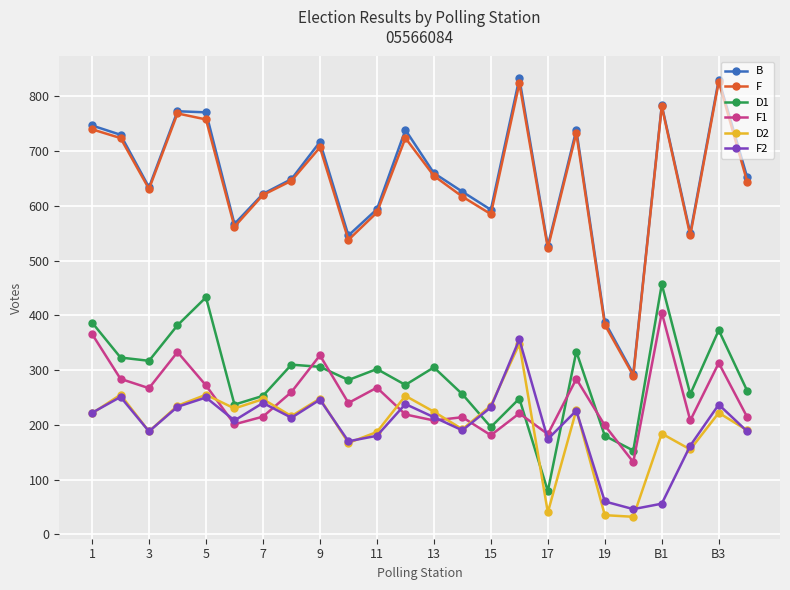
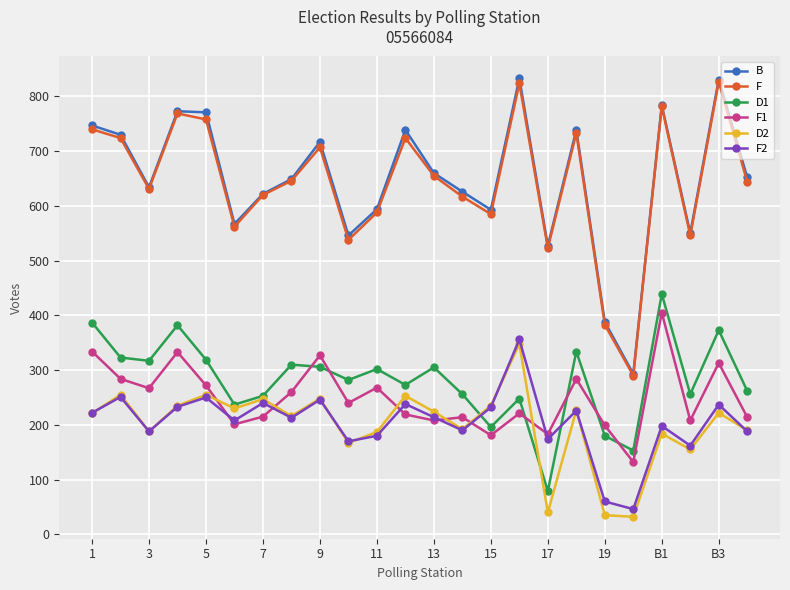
  {
    "B": {
      "1": 750,
      "5": 770,
      "9": 720,
      "11": 590,
      "13": 660,
      "15": 590,
      "19": 390
    },
    "F": {
      "1": 740,
      "5": 760,
      "9": 710,
      "11": 590,
      "13": 660,
      "15": 590,
      "19": 380
    },
    "D1": {
      "1": 390,
      "3": 320,
-     "5": 430,
+     "5": 320,
      "7": 250,
      "9": 310,
      "11": 300,
      "13": 310,
      "15": 200,
      "17": 80,
      "19": 180,
-     "B1": 460,
+     "B1": 440,
      "B3": 370
    },
    "F1": {
-     "1": 370,
+     "1": 330,
      "3": 270,
      "5": 270,
      "7": 220,
      "9": 330,
      "11": 270,
      "13": 210,
      "15": 180,
      "17": 180,
      "19": 200,
      "B1": 410,
      "B3": 310
    },
    "D2": {
      "5": 260,
      "7": 250,
      "11": 190,
      "13": 220,
      "17": 40,
      "19": 40,
      "B1": 180,
      "B3": 220
    },
    "F2": {
      "5": 250,
      "7": 240,
      "11": 180,
      "13": 210,
      "17": 170,
      "19": 60,
-     "B1": 60,
+     "B1": 200,
      "B3": 240
    }
  }
